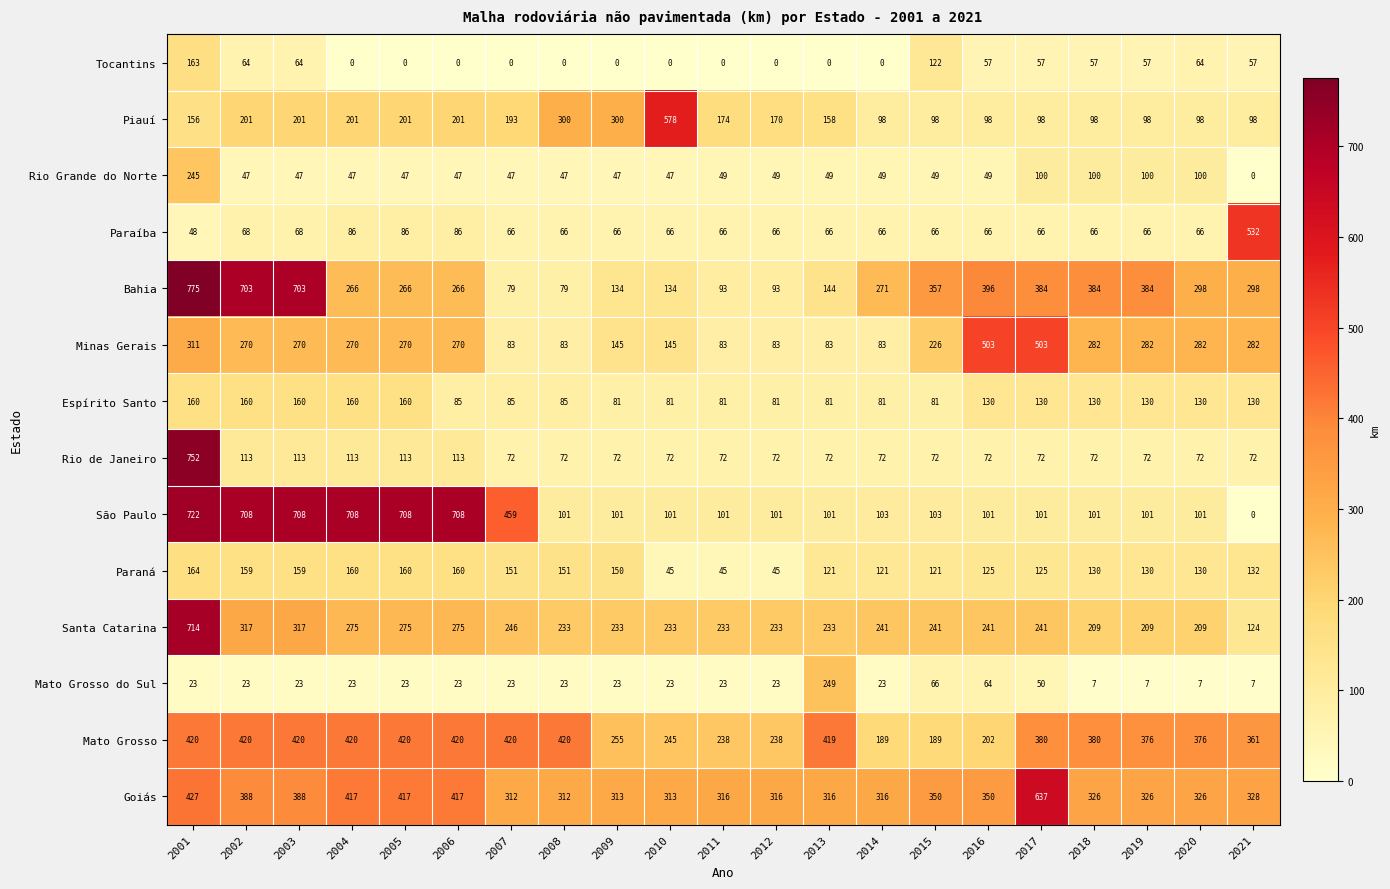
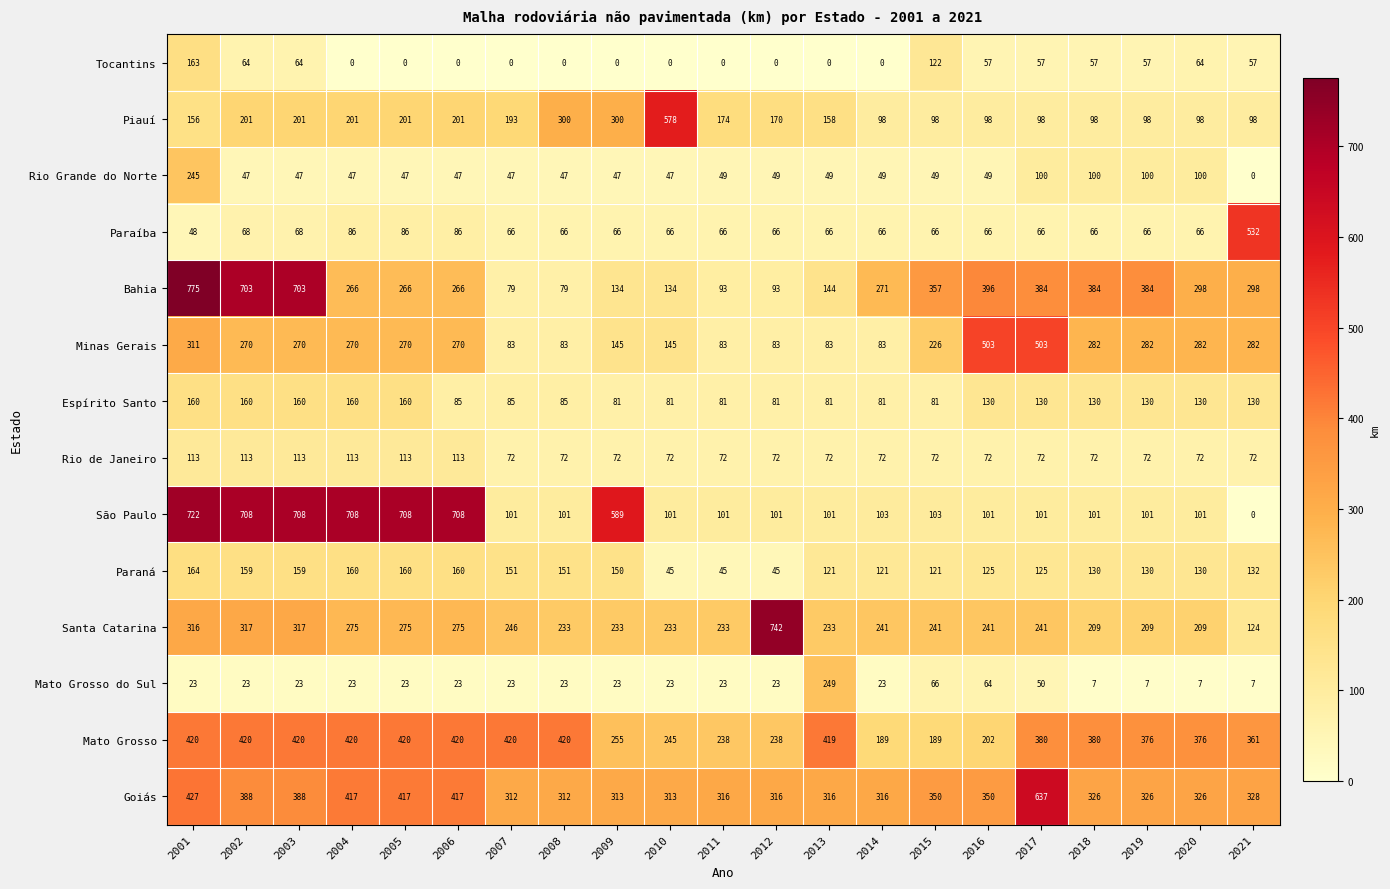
  {
    "Rio de Janeiro": {
-     "2001": 752,
+     "2001": 113,
      "2002": 113,
      "2003": 113,
      "2004": 113,
      "2005": 113,
      "2006": 113,
      "2007": 72,
      "2008": 72,
      "2009": 72,
      "2010": 72,
      "2011": 72,
      "2012": 72,
      "2013": 72,
      "2014": 72,
      "2015": 72,
      "2016": 72,
      "2017": 72,
      "2018": 72,
      "2019": 72,
      "2020": 72,
      "2021": 72
    },
    "São Paulo": {
      "2001": 722,
      "2002": 708,
      "2003": 708,
      "2004": 708,
      "2005": 708,
      "2006": 708,
-     "2007": 459,
+     "2007": 101,
      "2008": 101,
-     "2009": 101,
+     "2009": 589,
      "2010": 101,
      "2011": 101,
      "2012": 101,
      "2013": 101,
      "2014": 103,
      "2015": 103,
      "2016": 101,
      "2017": 101,
      "2018": 101,
      "2019": 101,
      "2020": 101,
      "2021": 0
    },
    "Santa Catarina": {
-     "2001": 714,
+     "2001": 316,
      "2002": 317,
      "2003": 317,
      "2004": 275,
      "2005": 275,
      "2006": 275,
      "2007": 246,
      "2008": 233,
      "2009": 233,
      "2010": 233,
      "2011": 233,
-     "2012": 233,
+     "2012": 742,
      "2013": 233,
      "2014": 241,
      "2015": 241,
      "2016": 241,
      "2017": 241,
      "2018": 209,
      "2019": 209,
      "2020": 209,
      "2021": 124
    }
  }
